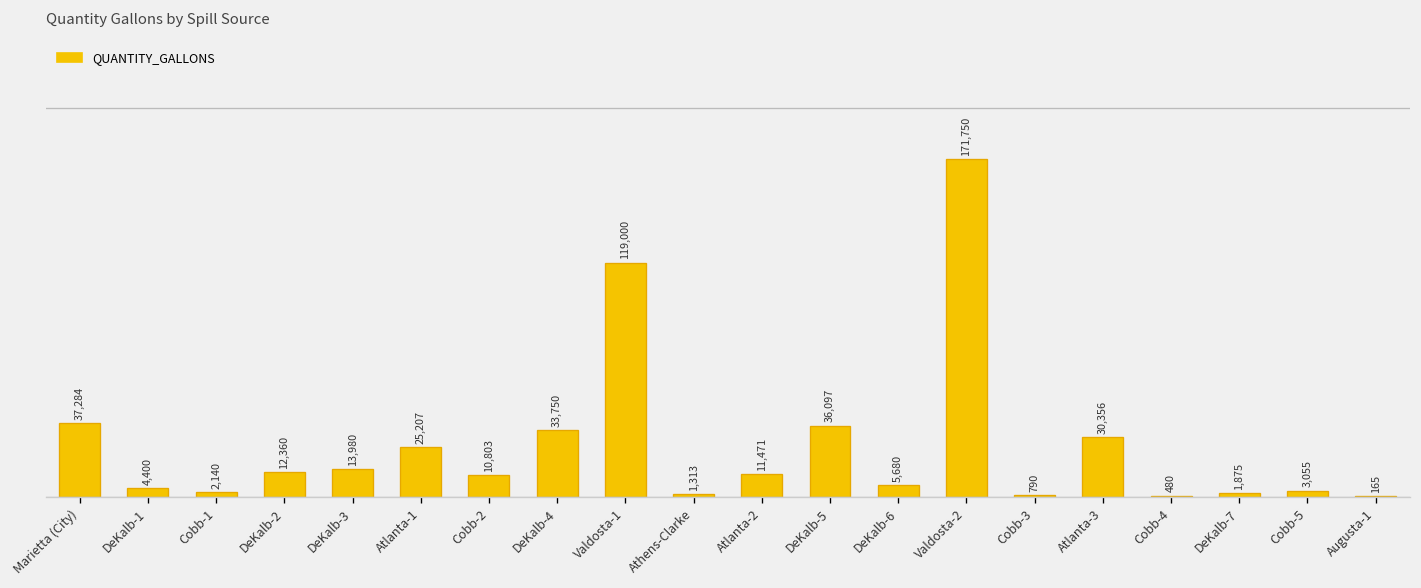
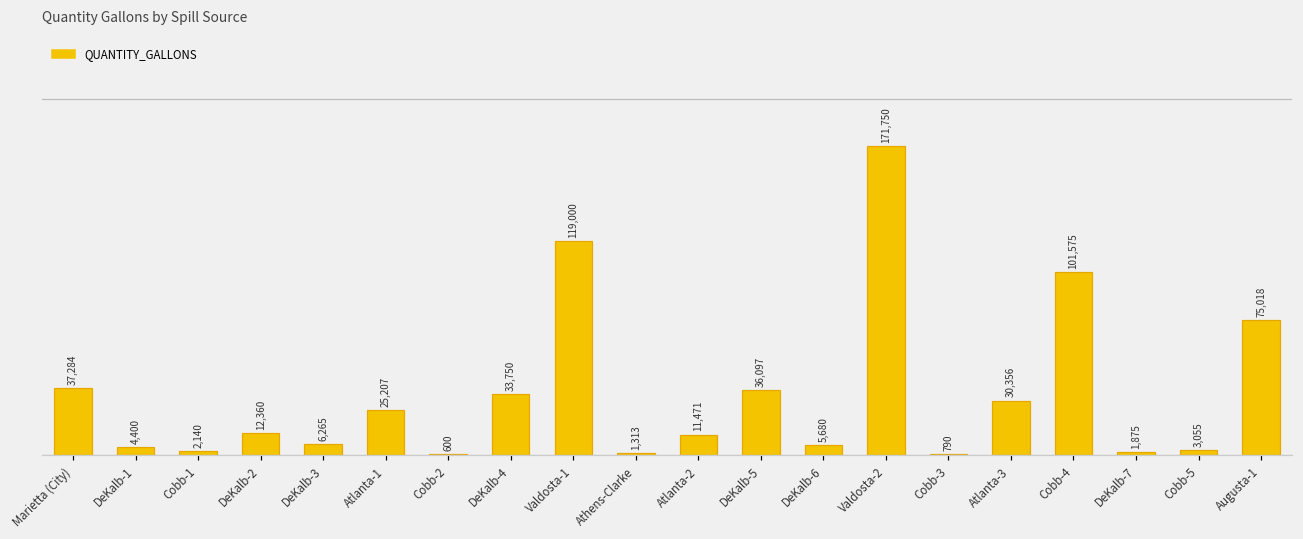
  {
    "Marietta (City)": "37,284",
    "DeKalb-1": "4,400",
    "Cobb-1": "2,140",
    "DeKalb-2": "12,360",
-   "DeKalb-3": "13,980",
+   "DeKalb-3": "6,265",
    "Atlanta-1": "25,207",
-   "Cobb-2": "10,803",
+   "Cobb-2": "600",
    "DeKalb-4": "33,750",
    "Valdosta-1": "119,000",
    "Athens-Clarke": "1,313",
    "Atlanta-2": "11,471",
    "DeKalb-5": "36,097",
    "DeKalb-6": "5,680",
    "Valdosta-2": "171,750",
    "Cobb-3": "790",
    "Atlanta-3": "30,356",
-   "Cobb-4": "480",
+   "Cobb-4": "101,575",
    "DeKalb-7": "1,875",
    "Cobb-5": "3,055",
-   "Augusta-1": "165"
+   "Augusta-1": "75,018"
  }
